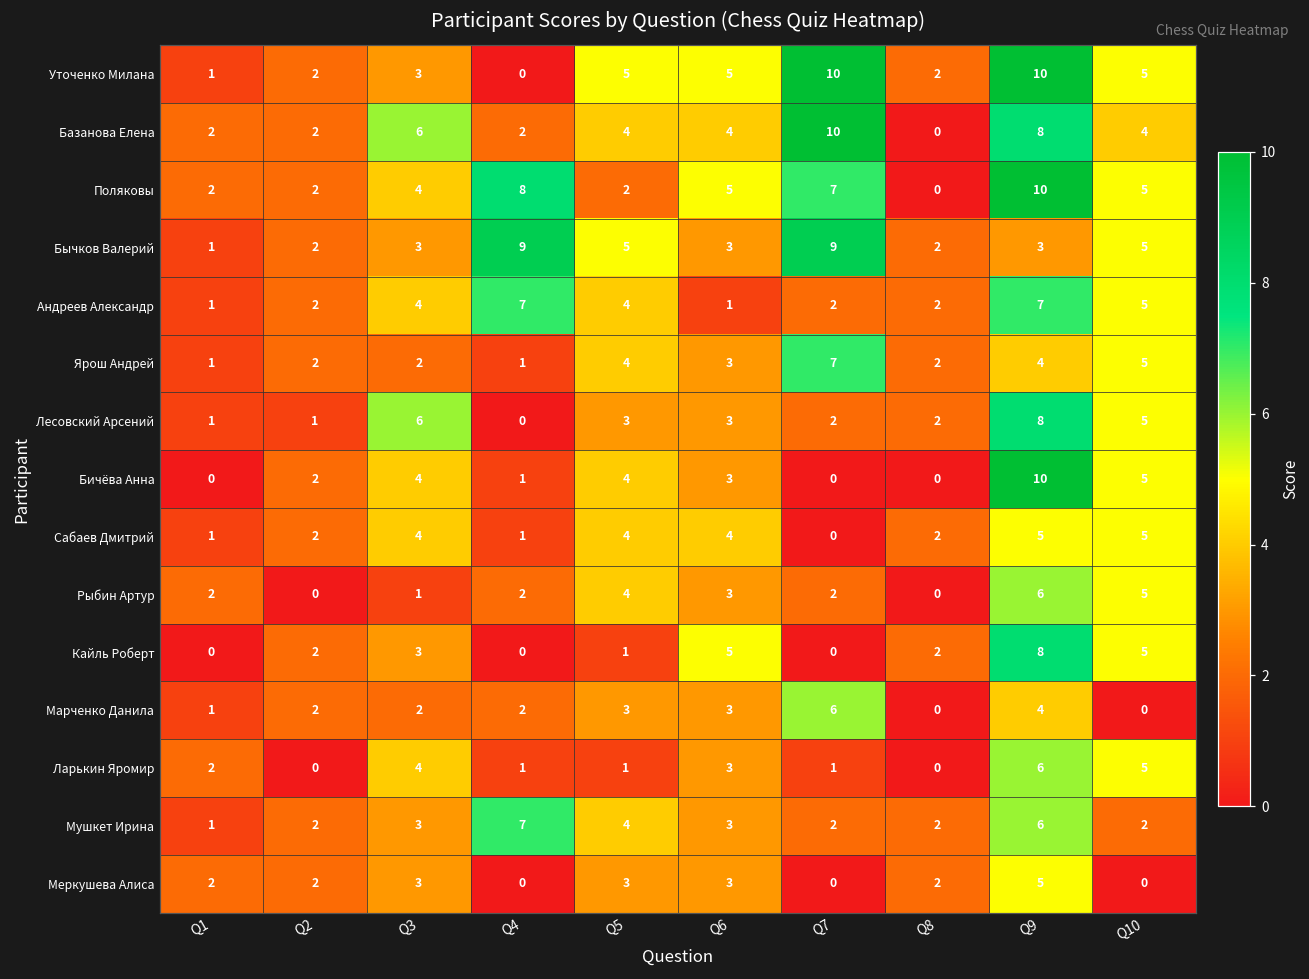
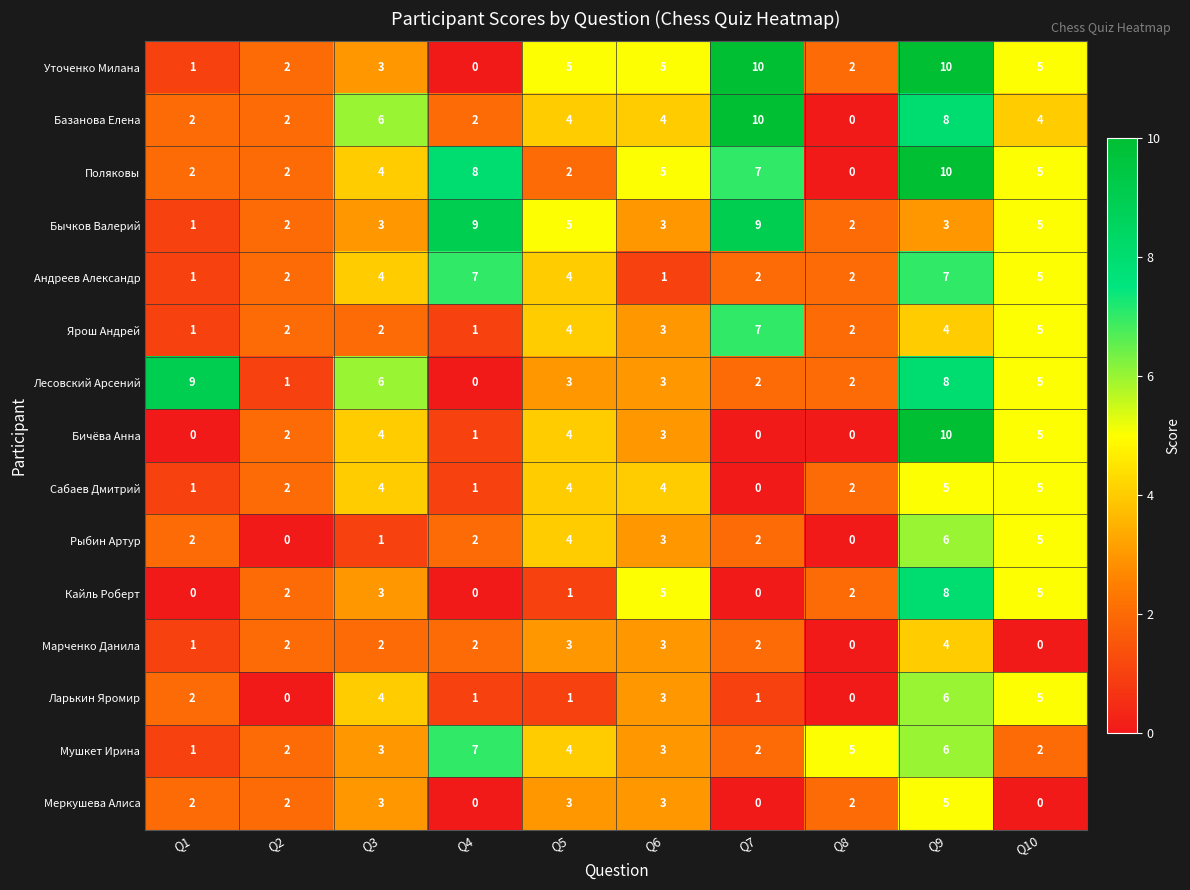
  {
    "Уточенко Милана": {
      "Q1": 1,
      "Q2": 2,
      "Q3": 3,
      "Q4": 0,
      "Q5": 5,
      "Q6": 5,
      "Q7": 10,
      "Q8": 2,
      "Q9": 10,
      "Q10": 5
    },
    "Базанова Елена": {
      "Q1": 2,
      "Q2": 2,
      "Q3": 6,
      "Q4": 2,
      "Q5": 4,
      "Q6": 4,
      "Q7": 10,
      "Q8": 0,
      "Q9": 8,
      "Q10": 4
    },
    "Поляковы": {
      "Q1": 2,
      "Q2": 2,
      "Q3": 4,
      "Q4": 8,
      "Q5": 2,
      "Q6": 5,
      "Q7": 7,
      "Q8": 0,
      "Q9": 10,
      "Q10": 5
    },
    "Бычков Валерий": {
      "Q1": 1,
      "Q2": 2,
      "Q3": 3,
      "Q4": 9,
      "Q5": 5,
      "Q6": 3,
      "Q7": 9,
      "Q8": 2,
      "Q9": 3,
      "Q10": 5
    },
    "Андреев Александр": {
      "Q1": 1,
      "Q2": 2,
      "Q3": 4,
      "Q4": 7,
      "Q5": 4,
      "Q6": 1,
      "Q7": 2,
      "Q8": 2,
      "Q9": 7,
      "Q10": 5
    },
    "Ярош Андрей": {
      "Q1": 1,
      "Q2": 2,
      "Q3": 2,
      "Q4": 1,
      "Q5": 4,
      "Q6": 3,
      "Q7": 7,
      "Q8": 2,
      "Q9": 4,
      "Q10": 5
    },
    "Лесовский Арсений": {
-     "Q1": 1,
+     "Q1": 9,
      "Q2": 1,
      "Q3": 6,
      "Q4": 0,
      "Q5": 3,
      "Q6": 3,
      "Q7": 2,
      "Q8": 2,
      "Q9": 8,
      "Q10": 5
    },
    "Бичёва Анна": {
      "Q1": 0,
      "Q2": 2,
      "Q3": 4,
      "Q4": 1,
      "Q5": 4,
      "Q6": 3,
      "Q7": 0,
      "Q8": 0,
      "Q9": 10,
      "Q10": 5
    },
    "Сабаев Дмитрий": {
      "Q1": 1,
      "Q2": 2,
      "Q3": 4,
      "Q4": 1,
      "Q5": 4,
      "Q6": 4,
      "Q7": 0,
      "Q8": 2,
      "Q9": 5,
      "Q10": 5
    },
    "Рыбин Артур": {
      "Q1": 2,
      "Q2": 0,
      "Q3": 1,
      "Q4": 2,
      "Q5": 4,
      "Q6": 3,
      "Q7": 2,
      "Q8": 0,
      "Q9": 6,
      "Q10": 5
    },
    "Кайль Роберт": {
      "Q1": 0,
      "Q2": 2,
      "Q3": 3,
      "Q4": 0,
      "Q5": 1,
      "Q6": 5,
      "Q7": 0,
      "Q8": 2,
      "Q9": 8,
      "Q10": 5
    },
    "Марченко Данила": {
      "Q1": 1,
      "Q2": 2,
      "Q3": 2,
      "Q4": 2,
      "Q5": 3,
      "Q6": 3,
-     "Q7": 6,
+     "Q7": 2,
      "Q8": 0,
      "Q9": 4,
      "Q10": 0
    },
    "Ларькин Яромир": {
      "Q1": 2,
      "Q2": 0,
      "Q3": 4,
      "Q4": 1,
      "Q5": 1,
      "Q6": 3,
      "Q7": 1,
      "Q8": 0,
      "Q9": 6,
      "Q10": 5
    },
    "Мушкет Ирина": {
      "Q1": 1,
      "Q2": 2,
      "Q3": 3,
      "Q4": 7,
      "Q5": 4,
      "Q6": 3,
      "Q7": 2,
-     "Q8": 2,
+     "Q8": 5,
      "Q9": 6,
      "Q10": 2
    },
    "Меркушева Алиса": {
      "Q1": 2,
      "Q2": 2,
      "Q3": 3,
      "Q4": 0,
      "Q5": 3,
      "Q6": 3,
      "Q7": 0,
      "Q8": 2,
      "Q9": 5,
      "Q10": 0
    }
  }
